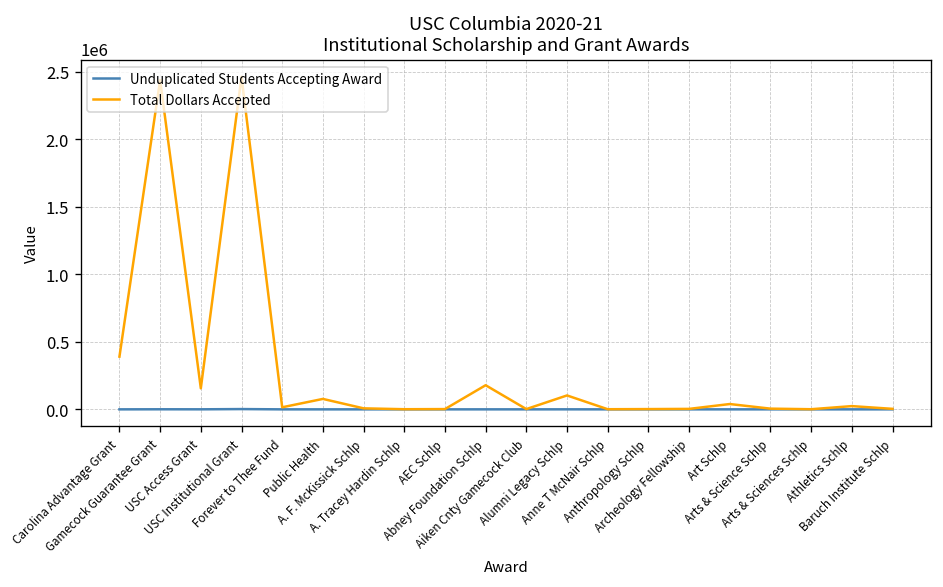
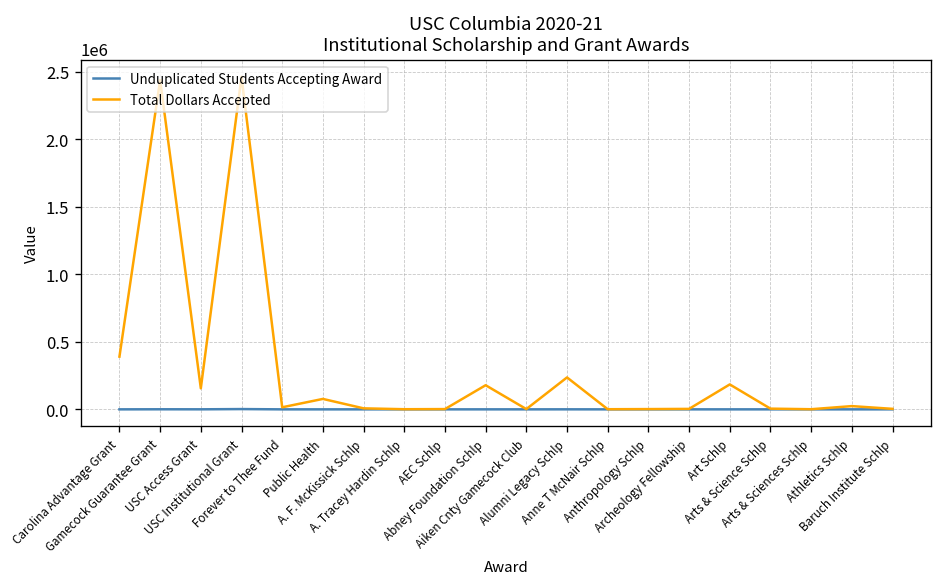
  {
    "Unduplicated Students Accepting Award": {
      "Carolina Advantage Grant": 0,
      "Gamecock Guarantee Grant": 0,
      "USC Access Grant": 0,
      "USC Institutional Grant": 0,
      "Public Health": 0,
      "Abney Foundation Schlp": 0,
      "Alumni Legacy Schlp": 0,
      "Art Schlp": 0,
      "Athletics Schlp": 0
    },
    "Total Dollars Accepted": {
      "Carolina Advantage Grant": 390000,
      "USC Access Grant": 160000,
      "Public Health": 80000,
      "Abney Foundation Schlp": 180000,
-     "Alumni Legacy Schlp": 100000,
-     "Art Schlp": 40000,
+     "Alumni Legacy Schlp": 240000,
+     "Art Schlp": 180000,
      "Athletics Schlp": 20000
    }
  }
